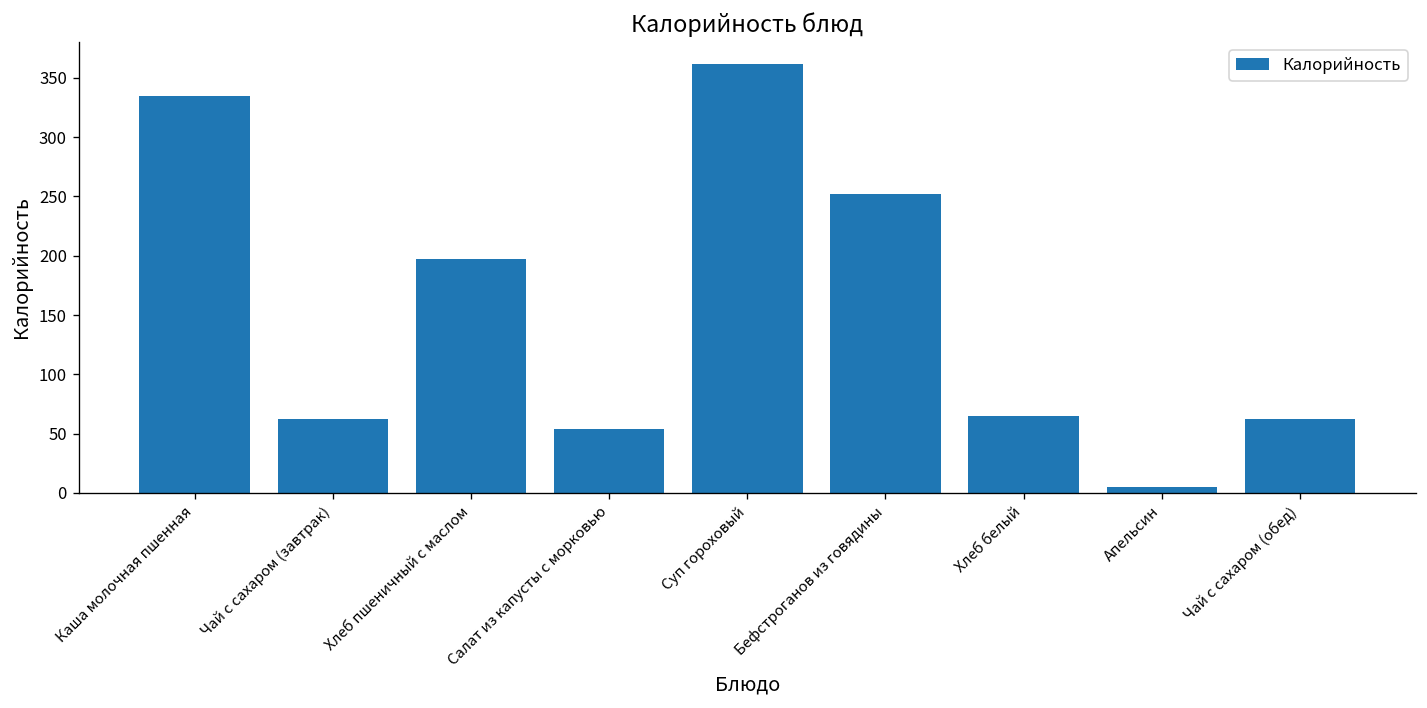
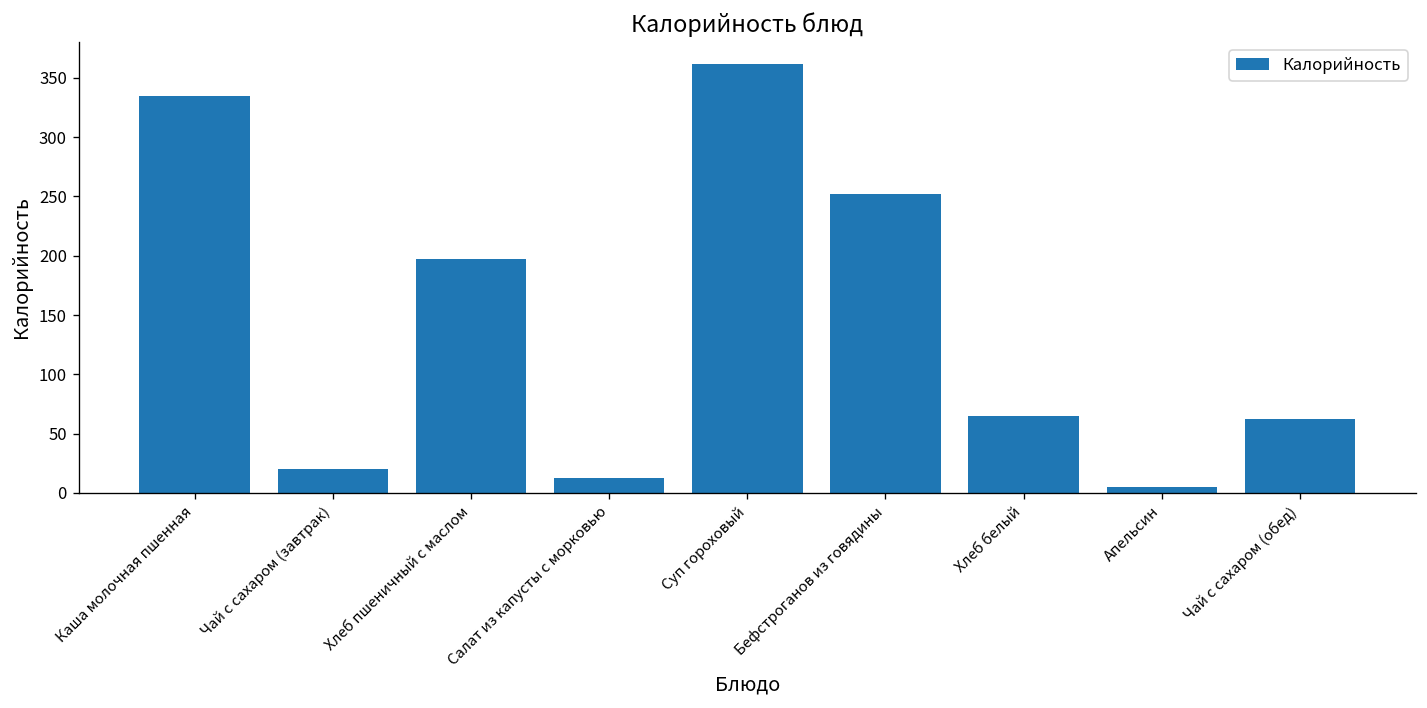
  {
    "Каша молочная пшенная": 340,
-   "Чай с сахаром (завтрак)": 60,
+   "Чай с сахаром (завтрак)": 20,
    "Хлеб пшеничный с маслом": 200,
-   "Салат из капусты с морковью": 50,
+   "Салат из капусты с морковью": 10,
    "Суп гороховый": 360,
    "Бефстроганов из говядины": 250,
    "Хлеб белый": 70,
    "Апельсин": 10,
    "Чай с сахаром (обед)": 60
  }
